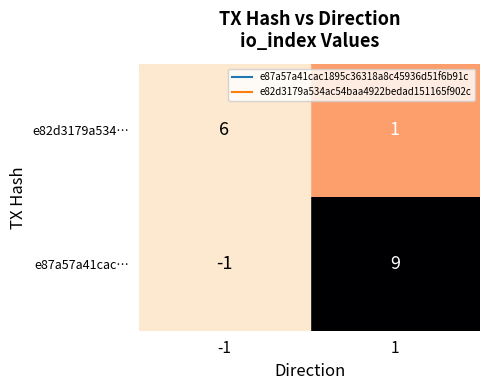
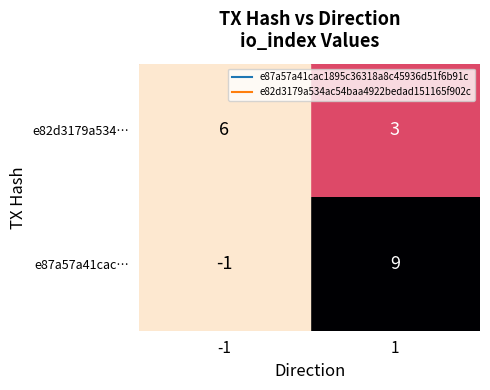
  {
    "e82d3179a534…": {
-     "1": 1
+     "1": 3
    },
    "e87a57a41cac…": {
      "1": 9
    }
  }
